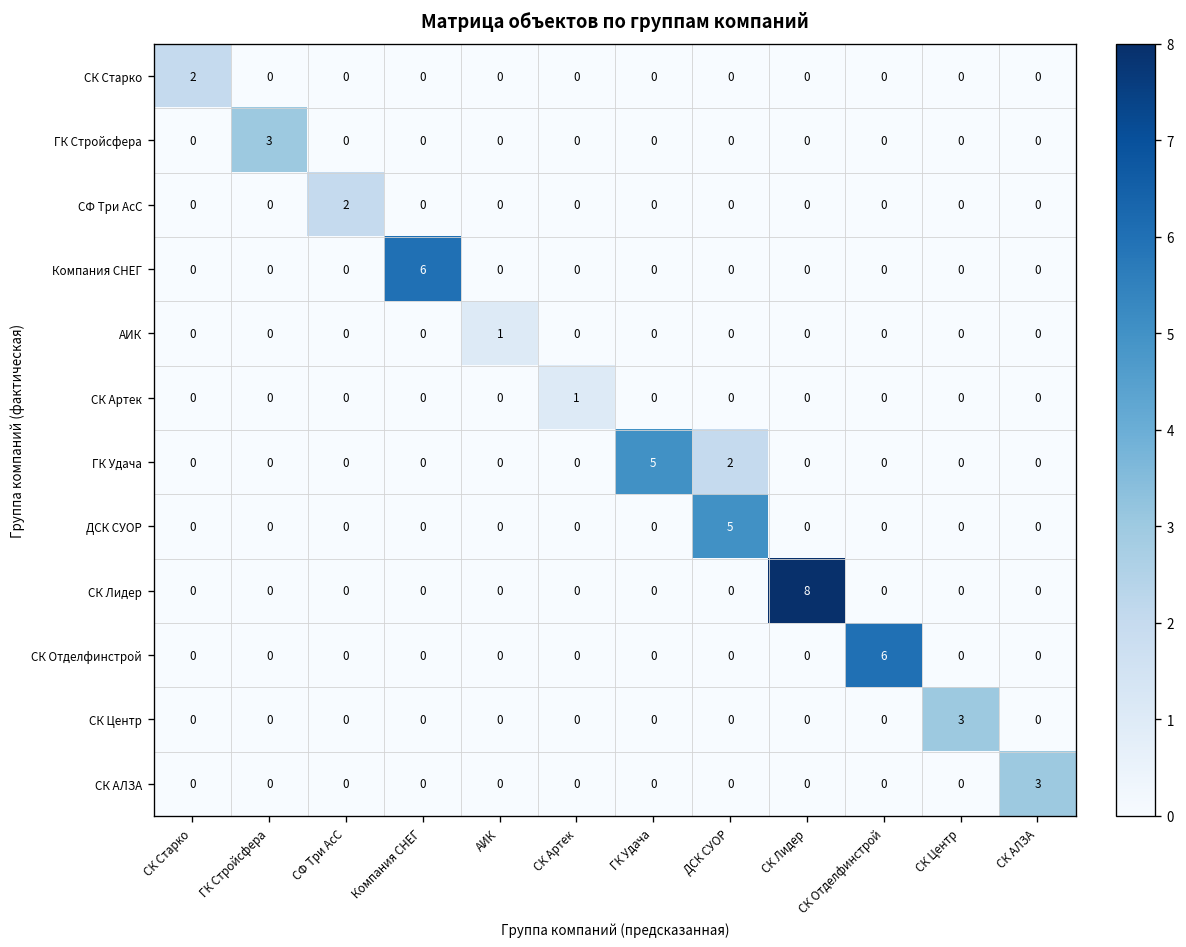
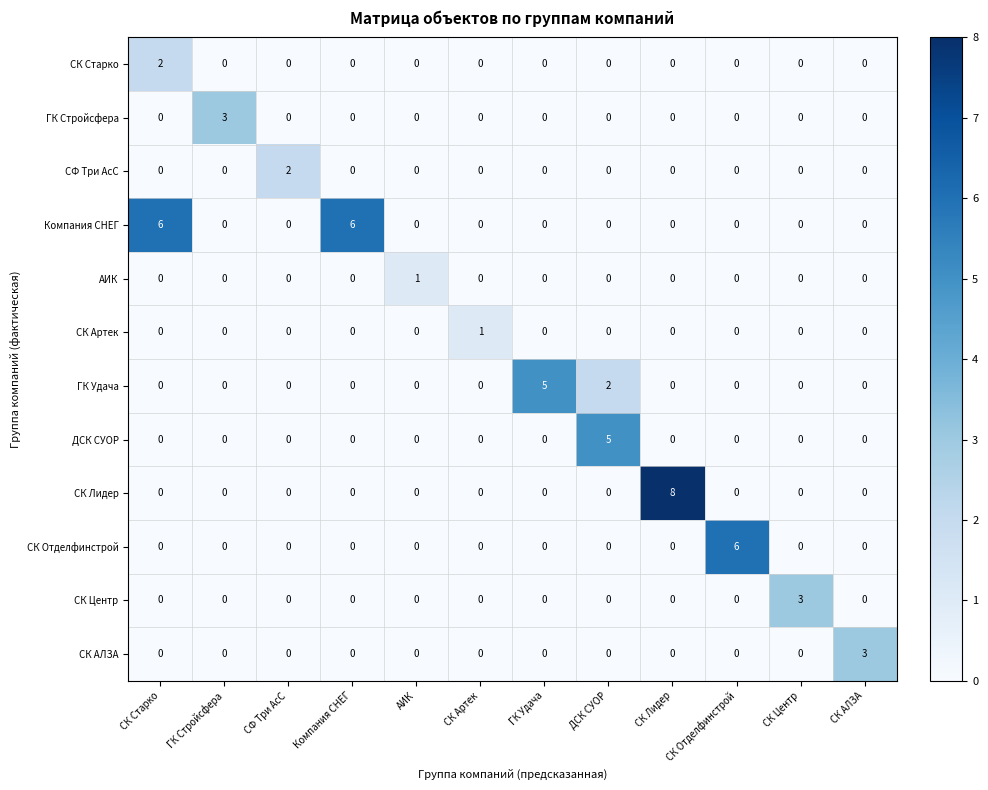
  {
    "СК Старко": {
      "СК Старко": 2,
      "ГК Стройсфера": 0,
      "СФ Три АсС": 0,
      "Компания СНЕГ": 0,
      "АИК": 0,
      "СК Артек": 0,
      "ГК Удача": 0,
      "ДСК СУОР": 0,
      "СК Лидер": 0,
      "СК Отделфинстрой": 0,
      "СК Центр": 0,
      "СК АЛЗА": 0
    },
    "ГК Стройсфера": {
      "СК Старко": 0,
      "ГК Стройсфера": 3,
      "СФ Три АсС": 0,
      "Компания СНЕГ": 0,
      "АИК": 0,
      "СК Артек": 0,
      "ГК Удача": 0,
      "ДСК СУОР": 0,
      "СК Лидер": 0,
      "СК Отделфинстрой": 0,
      "СК Центр": 0,
      "СК АЛЗА": 0
    },
    "СФ Три АсС": {
      "СК Старко": 0,
      "ГК Стройсфера": 0,
      "СФ Три АсС": 2,
      "Компания СНЕГ": 0,
      "АИК": 0,
      "СК Артек": 0,
      "ГК Удача": 0,
      "ДСК СУОР": 0,
      "СК Лидер": 0,
      "СК Отделфинстрой": 0,
      "СК Центр": 0,
      "СК АЛЗА": 0
    },
    "Компания СНЕГ": {
-     "СК Старко": 0,
+     "СК Старко": 6,
      "ГК Стройсфера": 0,
      "СФ Три АсС": 0,
      "Компания СНЕГ": 6,
      "АИК": 0,
      "СК Артек": 0,
      "ГК Удача": 0,
      "ДСК СУОР": 0,
      "СК Лидер": 0,
      "СК Отделфинстрой": 0,
      "СК Центр": 0,
      "СК АЛЗА": 0
    },
    "АИК": {
      "СК Старко": 0,
      "ГК Стройсфера": 0,
      "СФ Три АсС": 0,
      "Компания СНЕГ": 0,
      "АИК": 1,
      "СК Артек": 0,
      "ГК Удача": 0,
      "ДСК СУОР": 0,
      "СК Лидер": 0,
      "СК Отделфинстрой": 0,
      "СК Центр": 0,
      "СК АЛЗА": 0
    },
    "СК Артек": {
      "СК Старко": 0,
      "ГК Стройсфера": 0,
      "СФ Три АсС": 0,
      "Компания СНЕГ": 0,
      "АИК": 0,
      "СК Артек": 1,
      "ГК Удача": 0,
      "ДСК СУОР": 0,
      "СК Лидер": 0,
      "СК Отделфинстрой": 0,
      "СК Центр": 0,
      "СК АЛЗА": 0
    },
    "ГК Удача": {
      "СК Старко": 0,
      "ГК Стройсфера": 0,
      "СФ Три АсС": 0,
      "Компания СНЕГ": 0,
      "АИК": 0,
      "СК Артек": 0,
      "ГК Удача": 5,
      "ДСК СУОР": 2,
      "СК Лидер": 0,
      "СК Отделфинстрой": 0,
      "СК Центр": 0,
      "СК АЛЗА": 0
    },
    "ДСК СУОР": {
      "СК Старко": 0,
      "ГК Стройсфера": 0,
      "СФ Три АсС": 0,
      "Компания СНЕГ": 0,
      "АИК": 0,
      "СК Артек": 0,
      "ГК Удача": 0,
      "ДСК СУОР": 5,
      "СК Лидер": 0,
      "СК Отделфинстрой": 0,
      "СК Центр": 0,
      "СК АЛЗА": 0
    },
    "СК Лидер": {
      "СК Старко": 0,
      "ГК Стройсфера": 0,
      "СФ Три АсС": 0,
      "Компания СНЕГ": 0,
      "АИК": 0,
      "СК Артек": 0,
      "ГК Удача": 0,
      "ДСК СУОР": 0,
      "СК Лидер": 8,
      "СК Отделфинстрой": 0,
      "СК Центр": 0,
      "СК АЛЗА": 0
    },
    "СК Отделфинстрой": {
      "СК Старко": 0,
      "ГК Стройсфера": 0,
      "СФ Три АсС": 0,
      "Компания СНЕГ": 0,
      "АИК": 0,
      "СК Артек": 0,
      "ГК Удача": 0,
      "ДСК СУОР": 0,
      "СК Лидер": 0,
      "СК Отделфинстрой": 6,
      "СК Центр": 0,
      "СК АЛЗА": 0
    },
    "СК Центр": {
      "СК Старко": 0,
      "ГК Стройсфера": 0,
      "СФ Три АсС": 0,
      "Компания СНЕГ": 0,
      "АИК": 0,
      "СК Артек": 0,
      "ГК Удача": 0,
      "ДСК СУОР": 0,
      "СК Лидер": 0,
      "СК Отделфинстрой": 0,
      "СК Центр": 3,
      "СК АЛЗА": 0
    },
    "СК АЛЗА": {
      "СК Старко": 0,
      "ГК Стройсфера": 0,
      "СФ Три АсС": 0,
      "Компания СНЕГ": 0,
      "АИК": 0,
      "СК Артек": 0,
      "ГК Удача": 0,
      "ДСК СУОР": 0,
      "СК Лидер": 0,
      "СК Отделфинстрой": 0,
      "СК Центр": 0,
      "СК АЛЗА": 3
    }
  }
